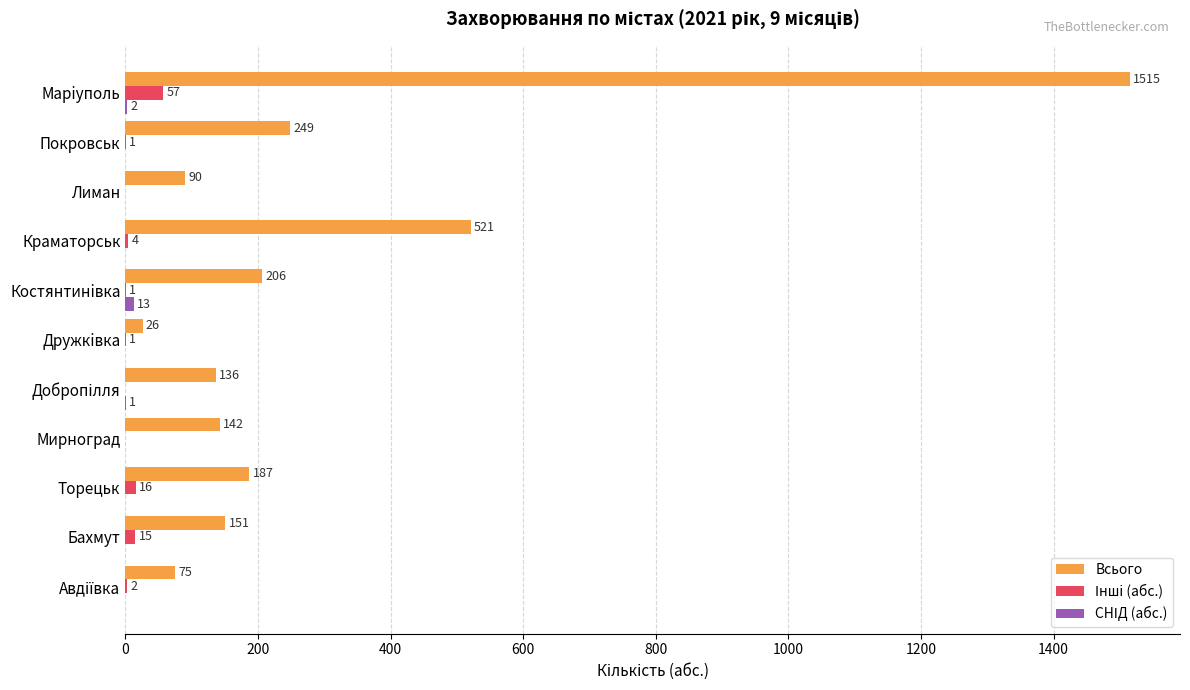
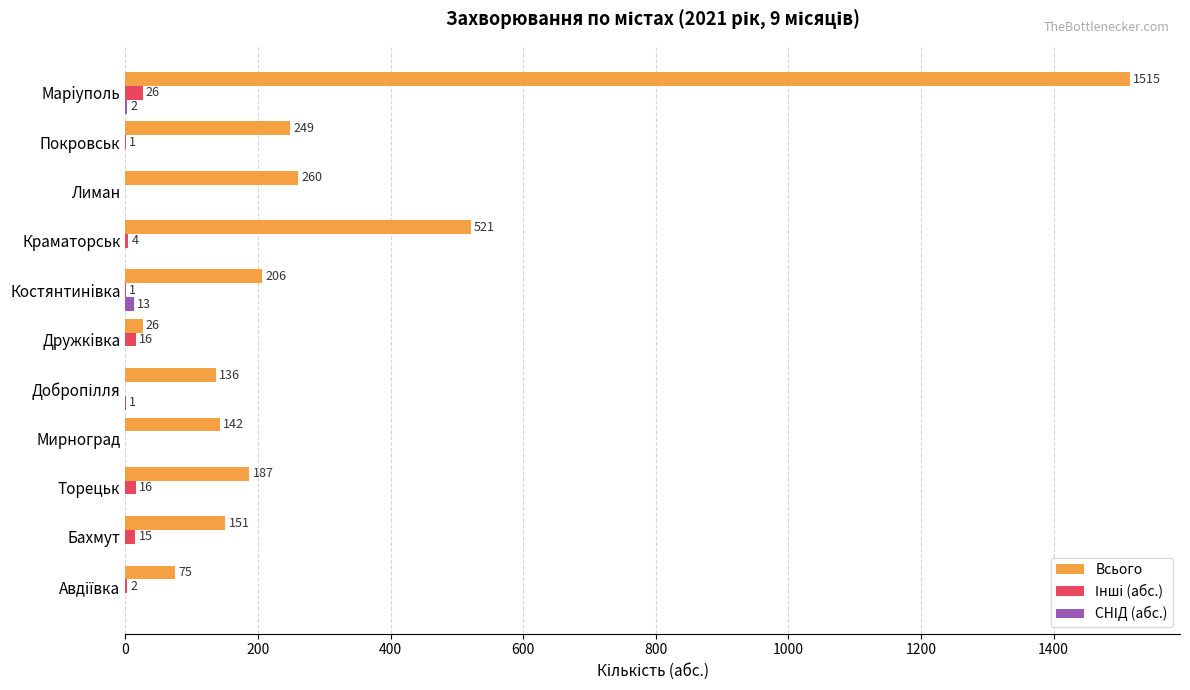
  {
    "Всього": {
      "Марiуполь": 1515,
      "Покровськ": 249,
-     "Лиман": 90,
+     "Лиман": 260,
      "Краматорськ": 521,
      "Костянтинiвка": 206,
      "Дружкiвка": 26,
      "Добропілля": 136,
      "Мирноград": 142,
      "Торецьк": 187,
      "Бахмут": 151,
      "Авдіївка": 75
    },
    "Інші (абс.)": {
-     "Марiуполь": 57,
+     "Марiуполь": 26,
      "Покровськ": 1,
      "Краматорськ": 4,
      "Костянтинiвка": 1,
-     "Дружкiвка": 1,
+     "Дружкiвка": 16,
      "Торецьк": 16,
      "Бахмут": 15,
      "Авдіївка": 2
    },
    "СНІД (абс.)": {
      "Марiуполь": 2,
      "Костянтинiвка": 13,
      "Добропілля": 1
    }
  }
